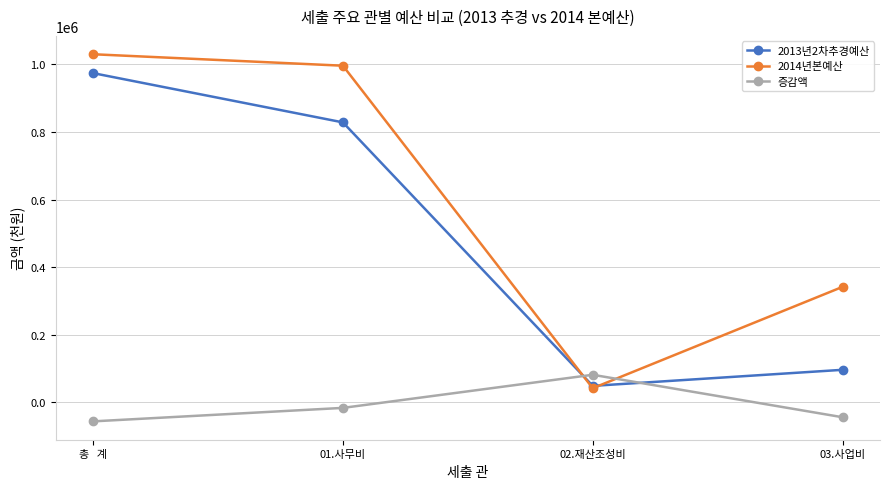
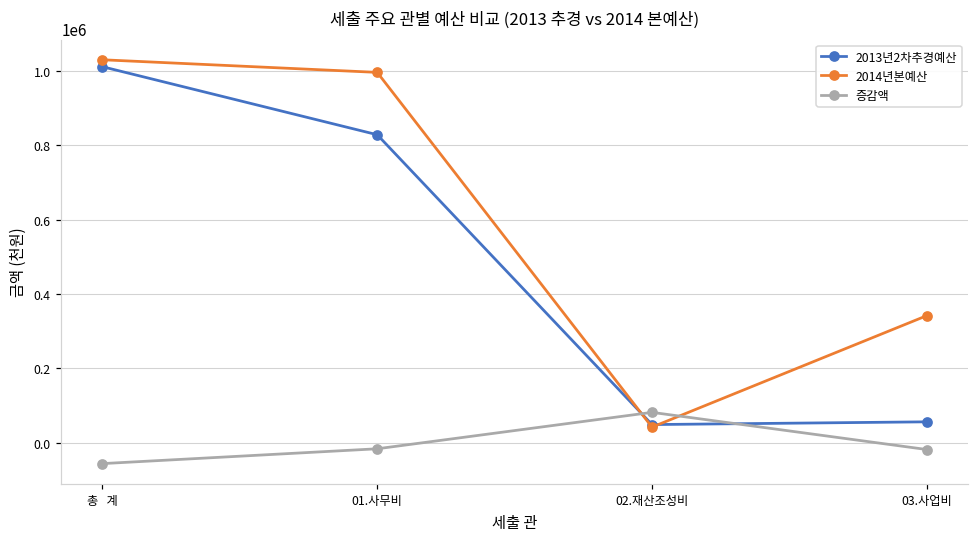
  {
    "2013년2차추경예산": {
-     "총 계": 970000,
+     "총 계": 1010000,
      "01.사무비": 830000,
-     "03.사업비": 100000
+     "03.사업비": 60000
    },
    "2014년본예산": {
      "총 계": 1030000,
      "01.사무비": 1000000,
      "03.사업비": 340000
    },
    "증감액": {
      "총 계": -60000,
      "01.사무비": -20000,
      "02.재산조성비": 80000,
-     "03.사업비": -40000
+     "03.사업비": -20000
    }
  }
